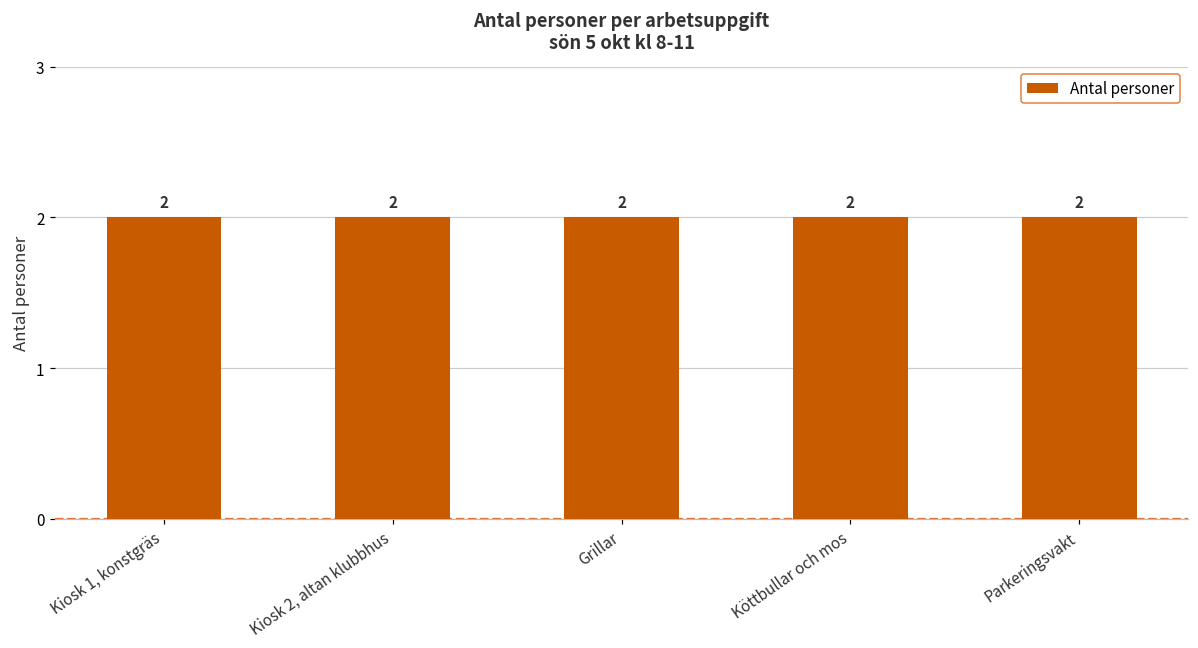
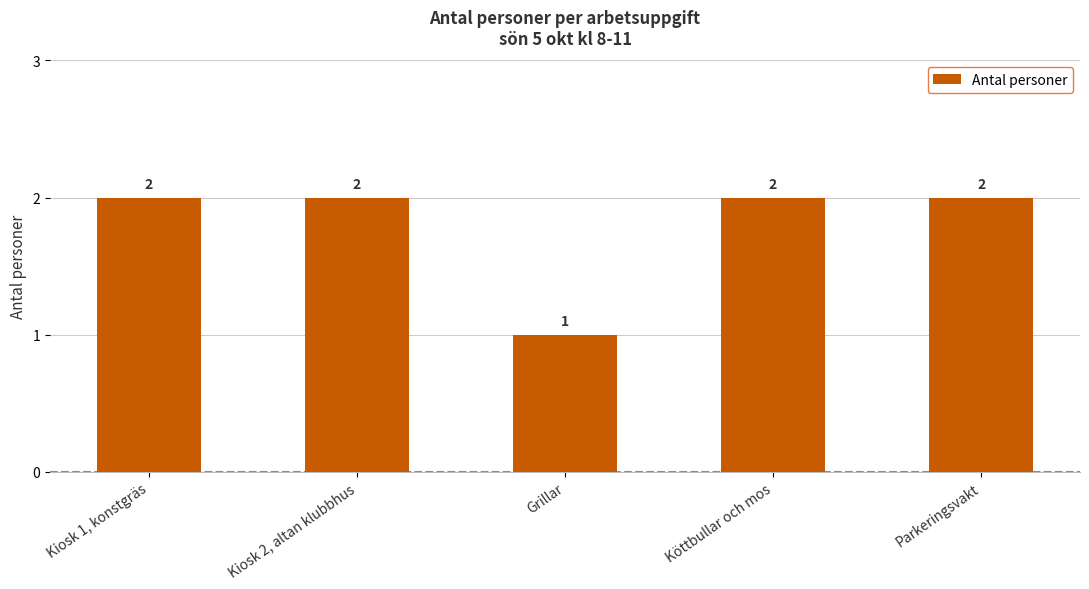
  {
    "Kiosk 1, konstgräs": 2,
    "Kiosk 2, altan klubbhus": 2,
-   "Grillar": 2,
+   "Grillar": 1,
    "Köttbullar och mos": 2,
    "Parkeringsvakt": 2
  }
